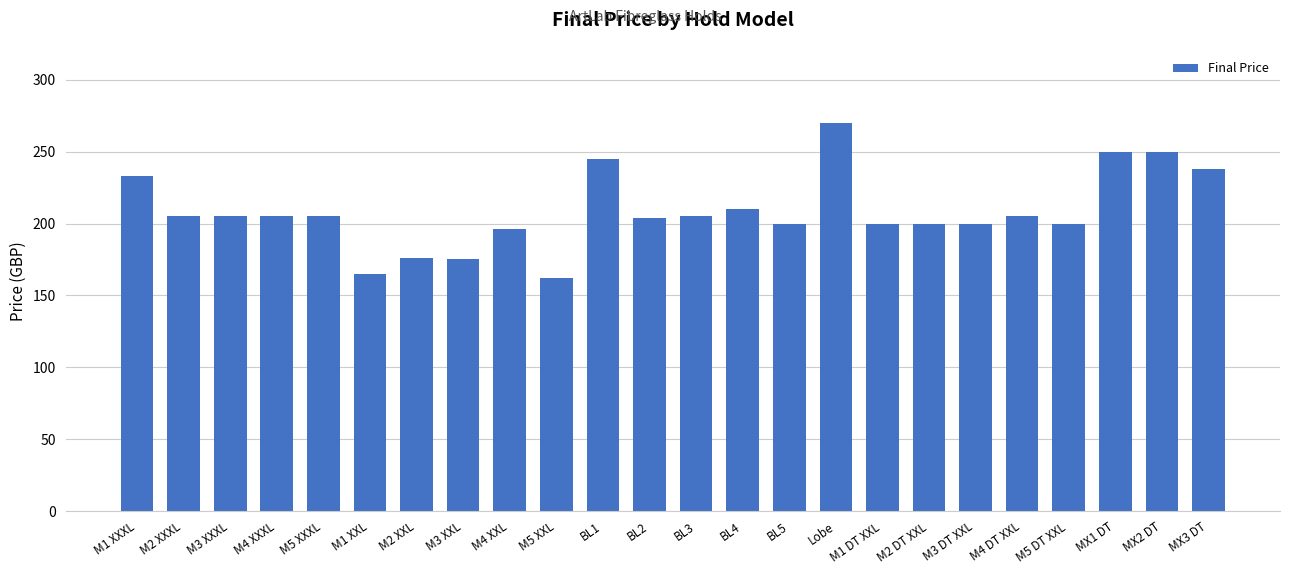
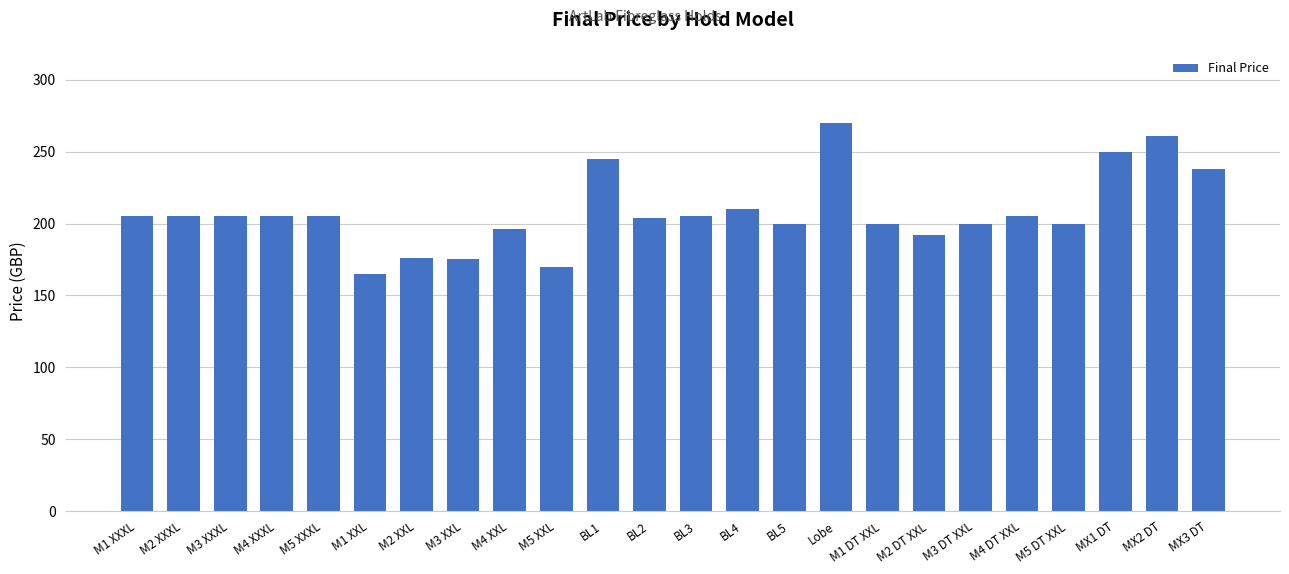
  {
-   "M1 XXXL": 233,
+   "M1 XXXL": 205,
    "M2 XXXL": 205,
    "M3 XXXL": 205,
    "M4 XXXL": 205,
    "M5 XXXL": 205,
    "M1 XXL": 165,
    "M2 XXL": 176,
    "M3 XXL": 175,
    "M4 XXL": 196,
-   "M5 XXL": 162,
+   "M5 XXL": 170,
    "BL1": 245,
    "BL2": 204,
    "BL3": 205,
    "BL4": 210,
    "BL5": 200,
    "Lobe": 270,
    "M1 DT XXL": 200,
-   "M2 DT XXL": 200,
+   "M2 DT XXL": 192,
    "M3 DT XXL": 200,
    "M4 DT XXL": 205,
    "M5 DT XXL": 200,
    "MX1 DT": 250,
-   "MX2 DT": 250,
+   "MX2 DT": 261,
    "MX3 DT": 238
  }
